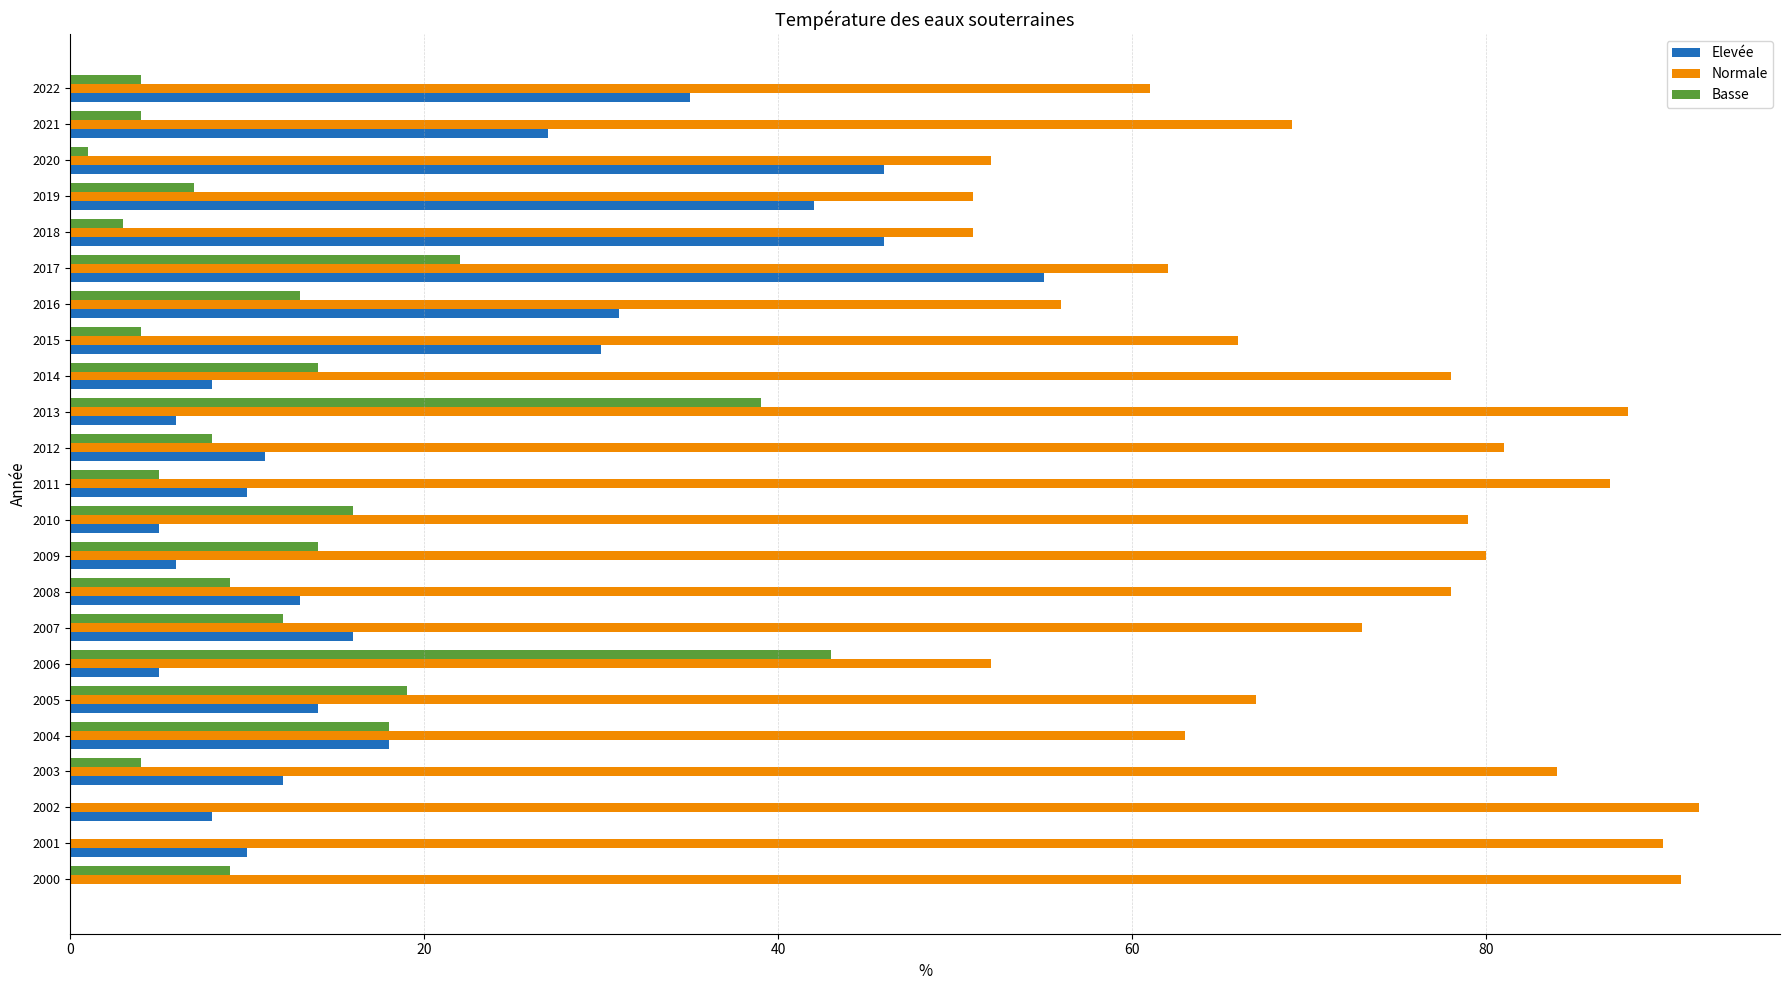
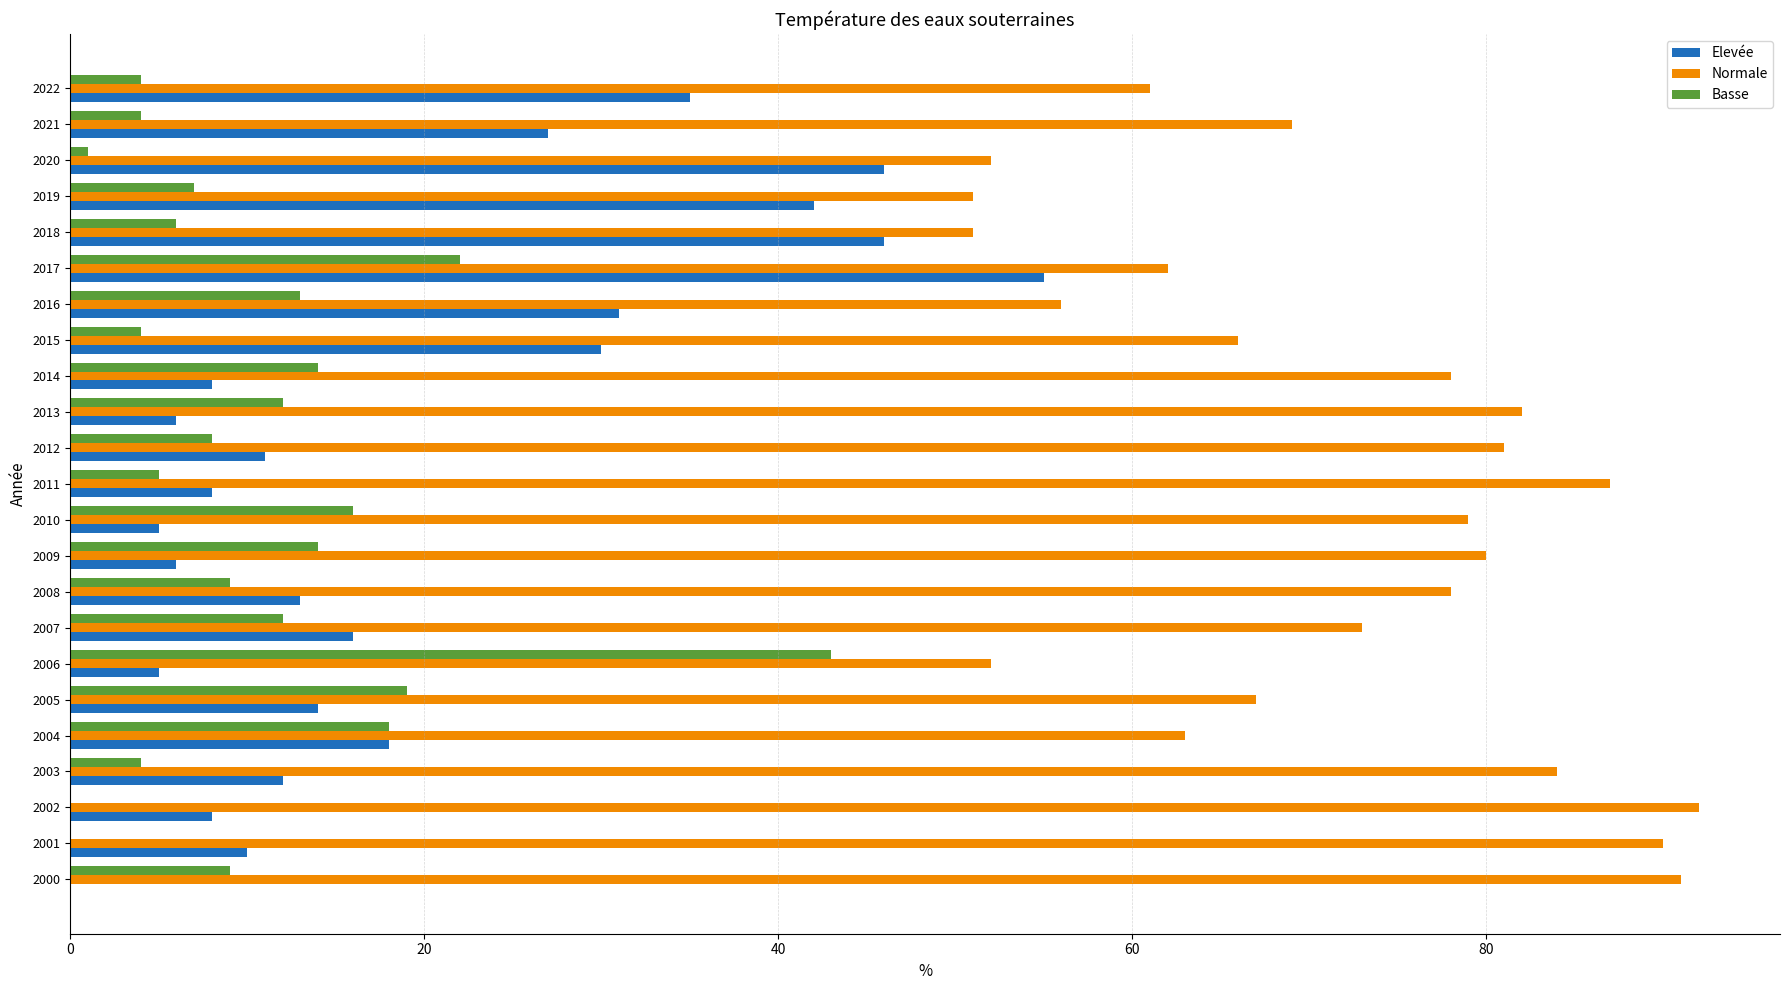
  {
    "Elevée": {
      "2022": 35,
      "2021": 27,
      "2020": 46,
      "2019": 42,
      "2018": 46,
      "2017": 55,
      "2016": 31,
      "2015": 30,
      "2014": 8,
      "2013": 6,
      "2012": 11,
-     "2011": 10,
+     "2011": 8,
      "2010": 5,
      "2009": 6,
      "2008": 13,
      "2007": 16,
      "2006": 5,
      "2005": 14,
      "2004": 18,
      "2003": 12,
      "2002": 8,
      "2001": 10,
      "2000": 0
    },
    "Normale": {
      "2022": 61,
      "2021": 69,
      "2020": 52,
      "2019": 51,
      "2018": 51,
      "2017": 62,
      "2016": 56,
      "2015": 66,
      "2014": 78,
-     "2013": 88,
+     "2013": 82,
      "2012": 81,
      "2011": 87,
      "2010": 79,
      "2009": 80,
      "2008": 78,
      "2007": 73,
      "2006": 52,
      "2005": 67,
      "2004": 63,
      "2003": 84,
      "2002": 92,
      "2001": 90,
      "2000": 91
    },
    "Basse": {
      "2022": 4,
      "2021": 4,
      "2020": 1,
      "2019": 7,
-     "2018": 3,
+     "2018": 6,
      "2017": 22,
      "2016": 13,
      "2015": 4,
      "2014": 14,
-     "2013": 39,
+     "2013": 12,
      "2012": 8,
      "2011": 5,
      "2010": 16,
      "2009": 14,
      "2008": 9,
      "2007": 12,
      "2006": 43,
      "2005": 19,
      "2004": 18,
      "2003": 4,
      "2002": 0,
      "2001": 0,
      "2000": 9
    }
  }
